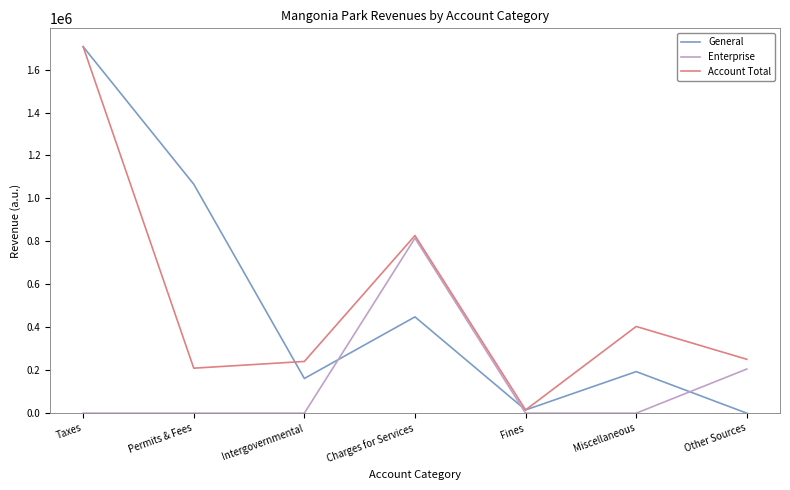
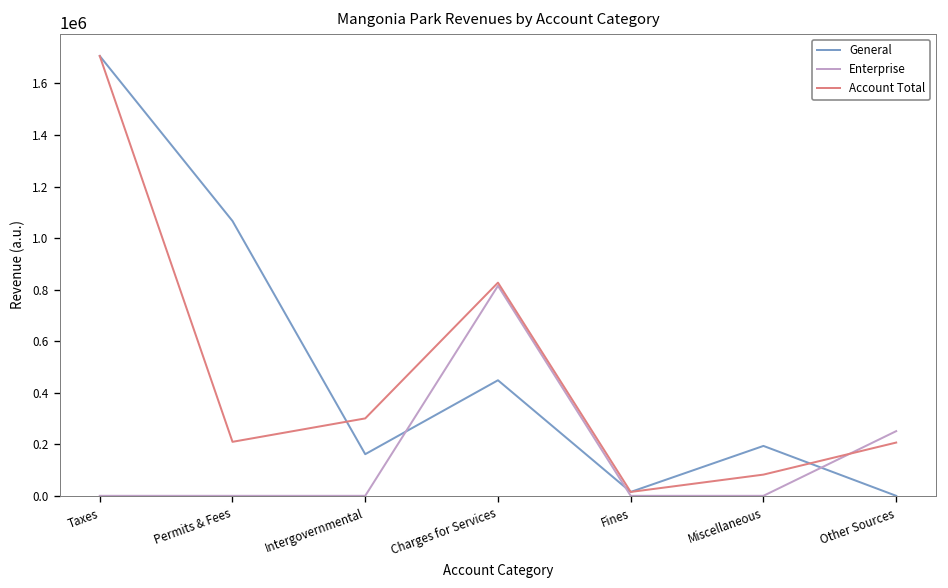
  {
    "General": {
      "Permits & Fees": 1070000,
      "Intergovernmental": 160000,
      "Charges for Services": 450000,
      "Miscellaneous": 190000,
      "Other Sources": 0
    },
    "Enterprise": {
      "Taxes": 0,
      "Permits & Fees": 0,
      "Intergovernmental": 0,
      "Charges for Services": 810000,
      "Fines": 0,
      "Miscellaneous": 0,
-     "Other Sources": 210000
+     "Other Sources": 250000
    },
    "Account Total": {
      "Permits & Fees": 210000,
-     "Intergovernmental": 240000,
+     "Intergovernmental": 300000,
      "Charges for Services": 830000,
-     "Miscellaneous": 400000,
-     "Other Sources": 250000
+     "Miscellaneous": 80000,
+     "Other Sources": 210000
    }
  }
